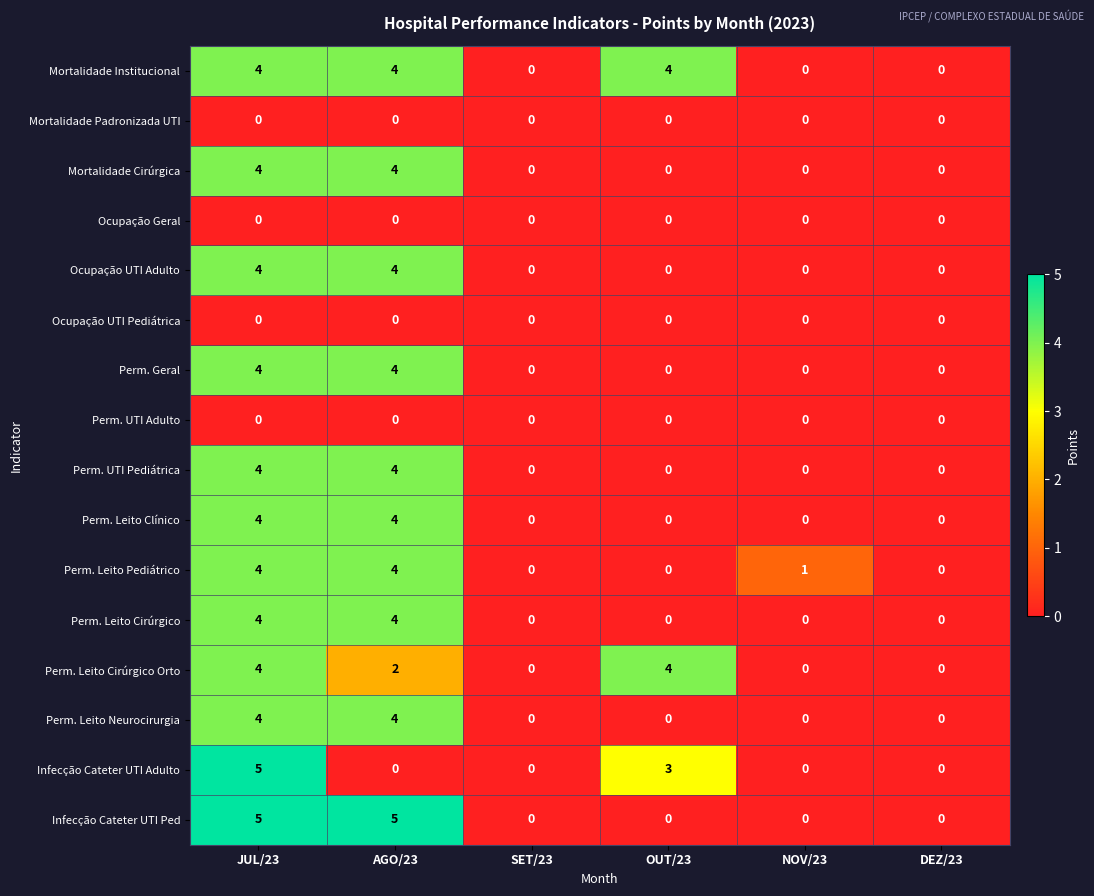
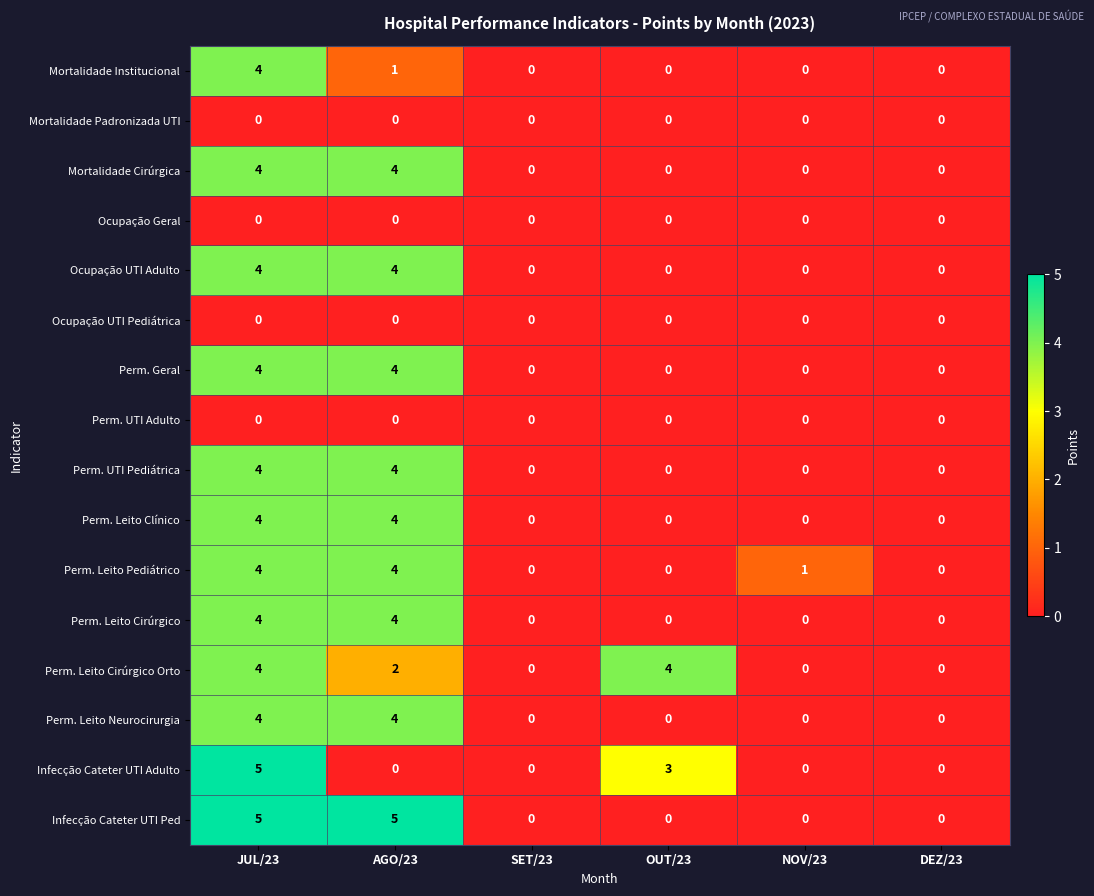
  {
    "Mortalidade Institucional": {
      "JUL/23": 4,
-     "AGO/23": 4,
+     "AGO/23": 1,
      "SET/23": 0,
-     "OUT/23": 4,
+     "OUT/23": 0,
      "NOV/23": 0,
      "DEZ/23": 0
    },
    "Mortalidade Padronizada UTI": {
      "JUL/23": 0,
      "AGO/23": 0,
      "SET/23": 0,
      "OUT/23": 0,
      "NOV/23": 0,
      "DEZ/23": 0
    },
    "Mortalidade Cirúrgica": {
      "JUL/23": 4,
      "AGO/23": 4,
      "SET/23": 0,
      "OUT/23": 0,
      "NOV/23": 0,
      "DEZ/23": 0
    },
    "Ocupação Geral": {
      "JUL/23": 0,
      "AGO/23": 0,
      "SET/23": 0,
      "OUT/23": 0,
      "NOV/23": 0,
      "DEZ/23": 0
    },
    "Ocupação UTI Adulto": {
      "JUL/23": 4,
      "AGO/23": 4,
      "SET/23": 0,
      "OUT/23": 0,
      "NOV/23": 0,
      "DEZ/23": 0
    },
    "Ocupação UTI Pediátrica": {
      "JUL/23": 0,
      "AGO/23": 0,
      "SET/23": 0,
      "OUT/23": 0,
      "NOV/23": 0,
      "DEZ/23": 0
    },
    "Perm. Geral": {
      "JUL/23": 4,
      "AGO/23": 4,
      "SET/23": 0,
      "OUT/23": 0,
      "NOV/23": 0,
      "DEZ/23": 0
    },
    "Perm. UTI Adulto": {
      "JUL/23": 0,
      "AGO/23": 0,
      "SET/23": 0,
      "OUT/23": 0,
      "NOV/23": 0,
      "DEZ/23": 0
    },
    "Perm. UTI Pediátrica": {
      "JUL/23": 4,
      "AGO/23": 4,
      "SET/23": 0,
      "OUT/23": 0,
      "NOV/23": 0,
      "DEZ/23": 0
    },
    "Perm. Leito Clínico": {
      "JUL/23": 4,
      "AGO/23": 4,
      "SET/23": 0,
      "OUT/23": 0,
      "NOV/23": 0,
      "DEZ/23": 0
    },
    "Perm. Leito Pediátrico": {
      "JUL/23": 4,
      "AGO/23": 4,
      "SET/23": 0,
      "OUT/23": 0,
      "NOV/23": 1,
      "DEZ/23": 0
    },
    "Perm. Leito Cirúrgico": {
      "JUL/23": 4,
      "AGO/23": 4,
      "SET/23": 0,
      "OUT/23": 0,
      "NOV/23": 0,
      "DEZ/23": 0
    },
    "Perm. Leito Cirúrgico Orto": {
      "JUL/23": 4,
      "AGO/23": 2,
      "SET/23": 0,
      "OUT/23": 4,
      "NOV/23": 0,
      "DEZ/23": 0
    },
    "Perm. Leito Neurocirurgia": {
      "JUL/23": 4,
      "AGO/23": 4,
      "SET/23": 0,
      "OUT/23": 0,
      "NOV/23": 0,
      "DEZ/23": 0
    },
    "Infecção Cateter UTI Adulto": {
      "JUL/23": 5,
      "AGO/23": 0,
      "SET/23": 0,
      "OUT/23": 3,
      "NOV/23": 0,
      "DEZ/23": 0
    },
    "Infecção Cateter UTI Ped": {
      "JUL/23": 5,
      "AGO/23": 5,
      "SET/23": 0,
      "OUT/23": 0,
      "NOV/23": 0,
      "DEZ/23": 0
    }
  }
